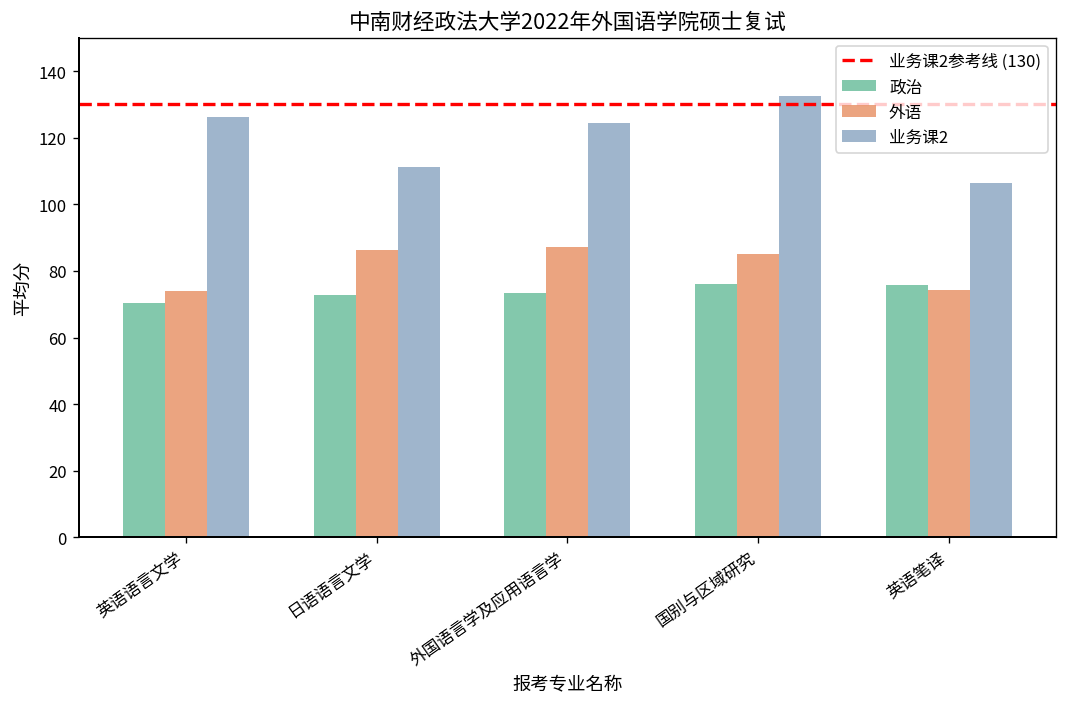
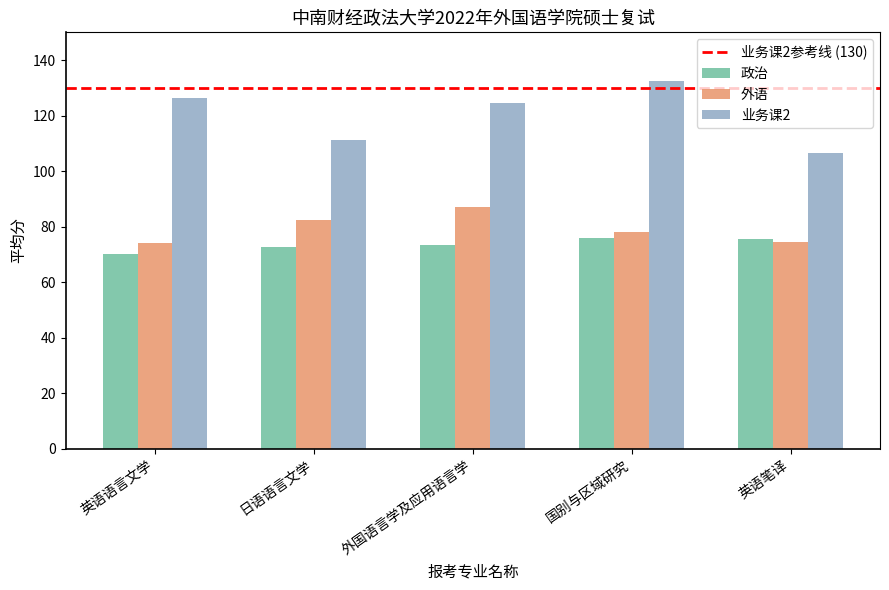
  {
    "外语": {
      "英语语言文学": 74,
-     "日语语言文学": 86,
+     "日语语言文学": 82,
      "外国语言学及应用语言学": 87,
-     "国别与区域研究": 85,
+     "国别与区域研究": 78,
      "英语笔译": 74
    }
  }
